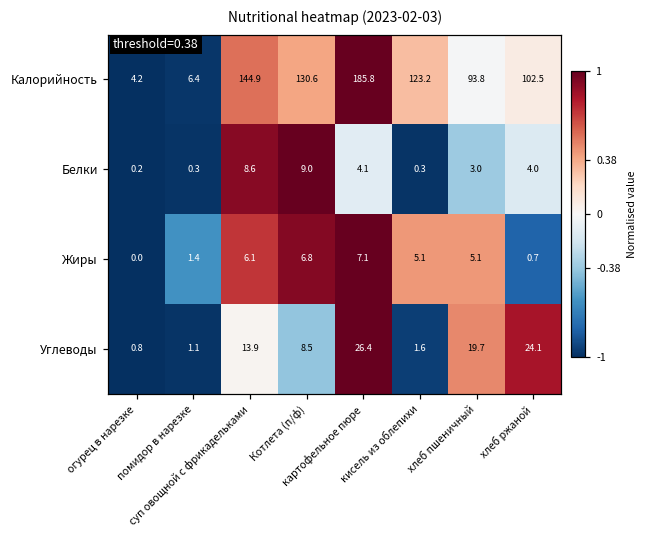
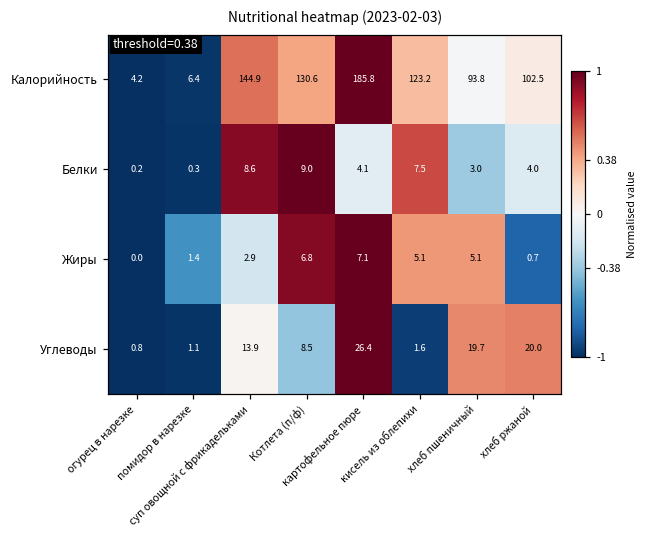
  {
    "Калорийность": {
      "огурец в нарезке": 4.2,
      "помидор в нарезке": 6.4,
      "суп овощной с фрикадельками": 144.9,
      "Котлета (п/ф)": 130.6,
      "картофельное пюре": 185.8,
      "кисель из облепихи": 123.2,
      "хлеб пшеничный": 93.8,
      "хлеб ржаной": 102.5
    },
    "Белки": {
      "огурец в нарезке": 0.2,
      "помидор в нарезке": 0.3,
      "суп овощной с фрикадельками": 8.6,
      "Котлета (п/ф)": 9.0,
      "картофельное пюре": 4.1,
-     "кисель из облепихи": 0.3,
+     "кисель из облепихи": 7.5,
      "хлеб пшеничный": 3.0,
      "хлеб ржаной": 4.0
    },
    "Жиры": {
      "огурец в нарезке": 0.0,
      "помидор в нарезке": 1.4,
-     "суп овощной с фрикадельками": 6.1,
+     "суп овощной с фрикадельками": 2.9,
      "Котлета (п/ф)": 6.8,
      "картофельное пюре": 7.1,
      "кисель из облепихи": 5.1,
      "хлеб пшеничный": 5.1,
      "хлеб ржаной": 0.7
    },
    "Углеводы": {
      "огурец в нарезке": 0.8,
      "помидор в нарезке": 1.1,
      "суп овощной с фрикадельками": 13.9,
      "Котлета (п/ф)": 8.5,
      "картофельное пюре": 26.4,
      "кисель из облепихи": 1.6,
      "хлеб пшеничный": 19.7,
-     "хлеб ржаной": 24.1
+     "хлеб ржаной": 20.0
    }
  }
